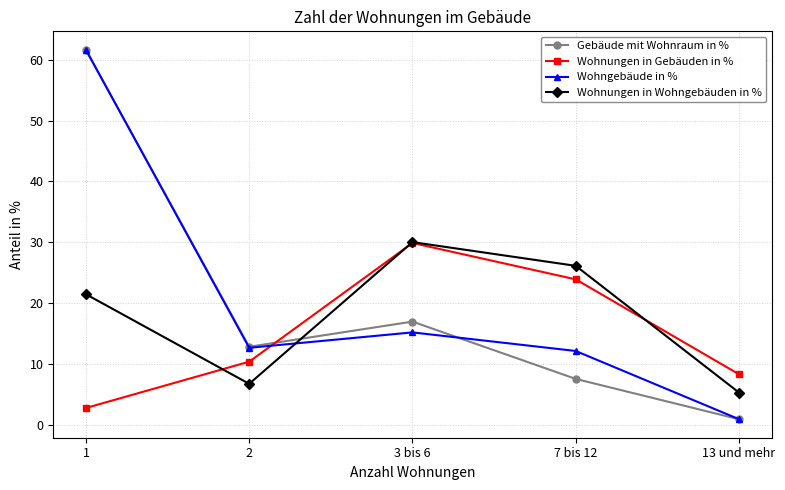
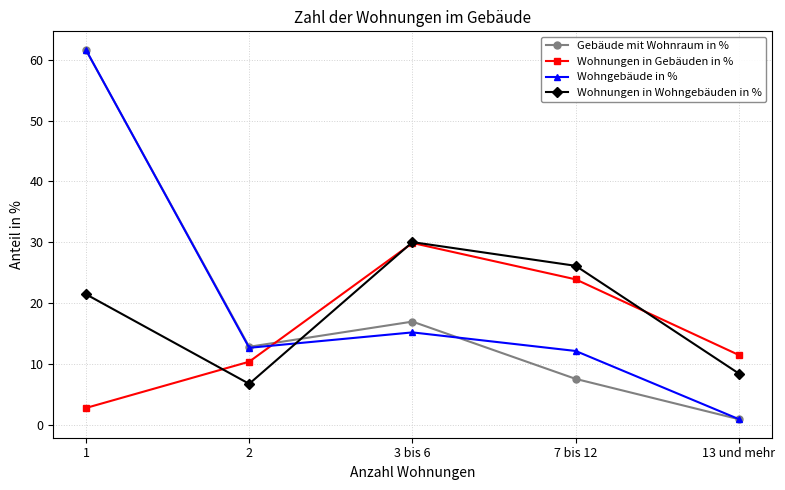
  {
    "Gebäude mit Wohnraum in %": {
      "3 bis 6": 17,
      "7 bis 12": 8
    },
    "Wohnungen in Gebäuden in %": {
      "1": 3,
      "2": 10,
      "7 bis 12": 24,
-     "13 und mehr": 8
+     "13 und mehr": 12
    },
    "Wohngebäude in %": {
      "3 bis 6": 15,
      "7 bis 12": 12
    },
    "Wohnungen in Wohngebäuden in %": {
      "1": 22,
      "2": 7,
      "7 bis 12": 26,
-     "13 und mehr": 5
+     "13 und mehr": 8
    }
  }
